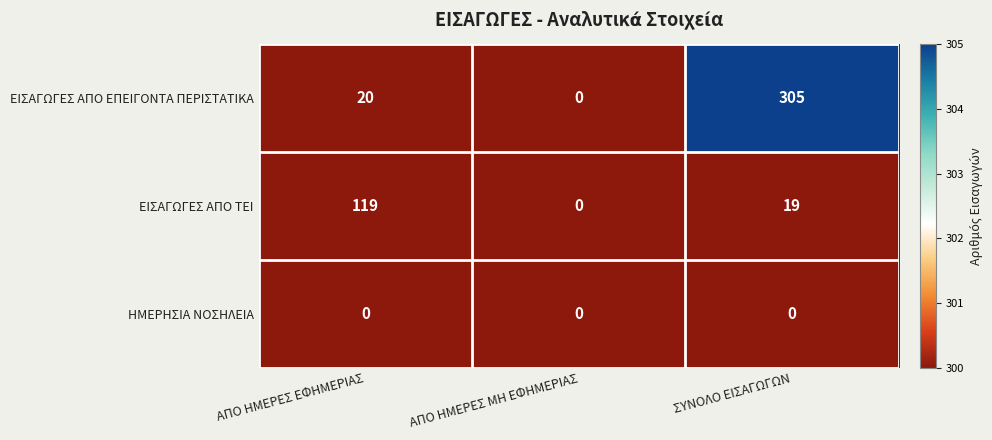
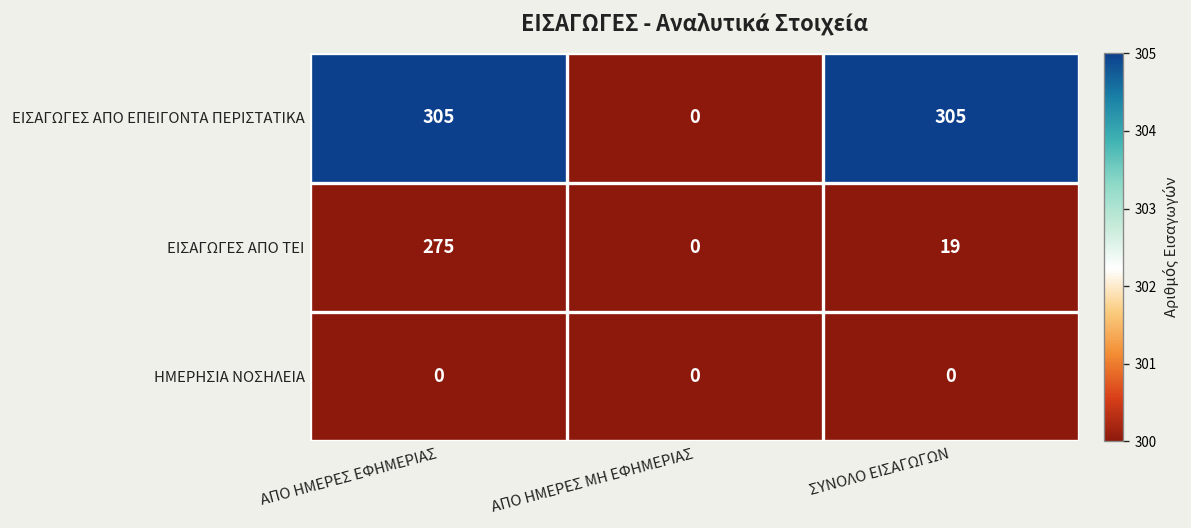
  {
    "ΕΙΣΑΓΩΓΕΣ ΑΠΟ ΕΠΕΙΓΟΝΤΑ ΠΕΡΙΣΤΑΤΙΚΑ": {
-     "ΑΠΟ ΗΜΕΡΕΣ ΕΦΗΜΕΡΙΑΣ": 20,
+     "ΑΠΟ ΗΜΕΡΕΣ ΕΦΗΜΕΡΙΑΣ": 305,
      "ΑΠΟ ΗΜΕΡΕΣ ΜΗ ΕΦΗΜΕΡΙΑΣ": 0,
      "ΣΥΝΟΛΟ ΕΙΣΑΓΩΓΩΝ": 305
    },
    "ΕΙΣΑΓΩΓΕΣ ΑΠΟ ΤΕΙ": {
-     "ΑΠΟ ΗΜΕΡΕΣ ΕΦΗΜΕΡΙΑΣ": 119,
+     "ΑΠΟ ΗΜΕΡΕΣ ΕΦΗΜΕΡΙΑΣ": 275,
      "ΑΠΟ ΗΜΕΡΕΣ ΜΗ ΕΦΗΜΕΡΙΑΣ": 0,
      "ΣΥΝΟΛΟ ΕΙΣΑΓΩΓΩΝ": 19
    },
    "ΗΜΕΡΗΣΙΑ ΝΟΣΗΛΕΙΑ": {
      "ΑΠΟ ΗΜΕΡΕΣ ΕΦΗΜΕΡΙΑΣ": 0,
      "ΑΠΟ ΗΜΕΡΕΣ ΜΗ ΕΦΗΜΕΡΙΑΣ": 0,
      "ΣΥΝΟΛΟ ΕΙΣΑΓΩΓΩΝ": 0
    }
  }
